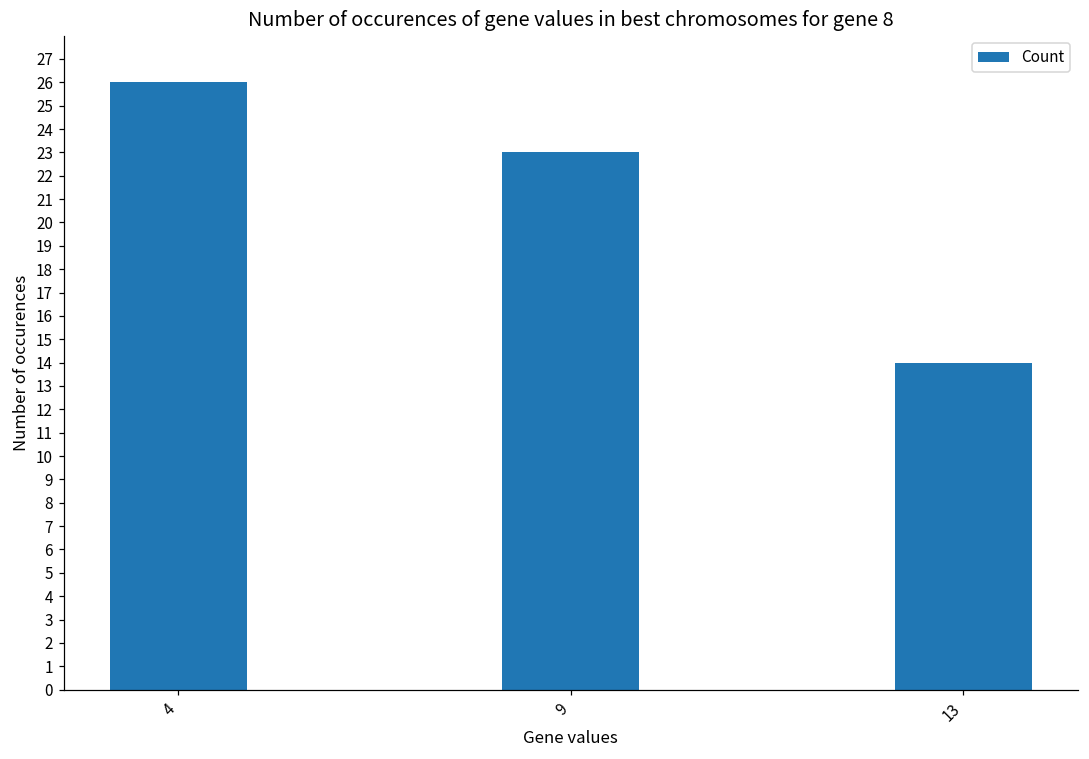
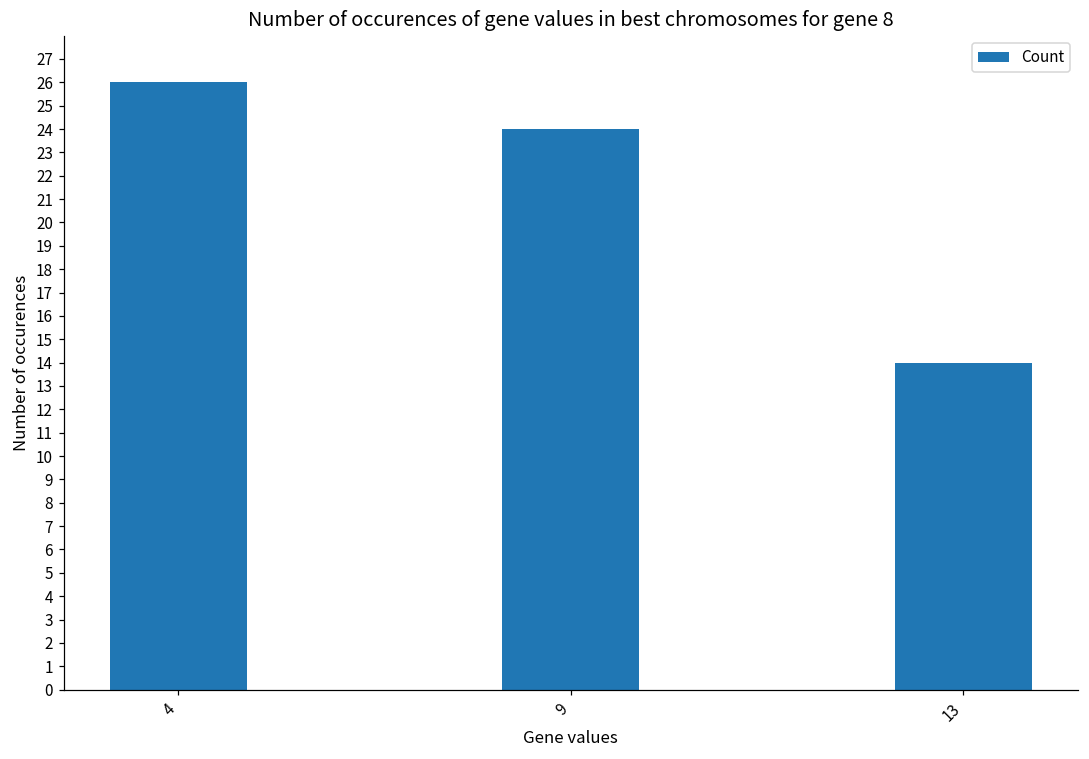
  {
    "4": 26,
-   "9": 23,
+   "9": 24,
    "13": 14
  }
